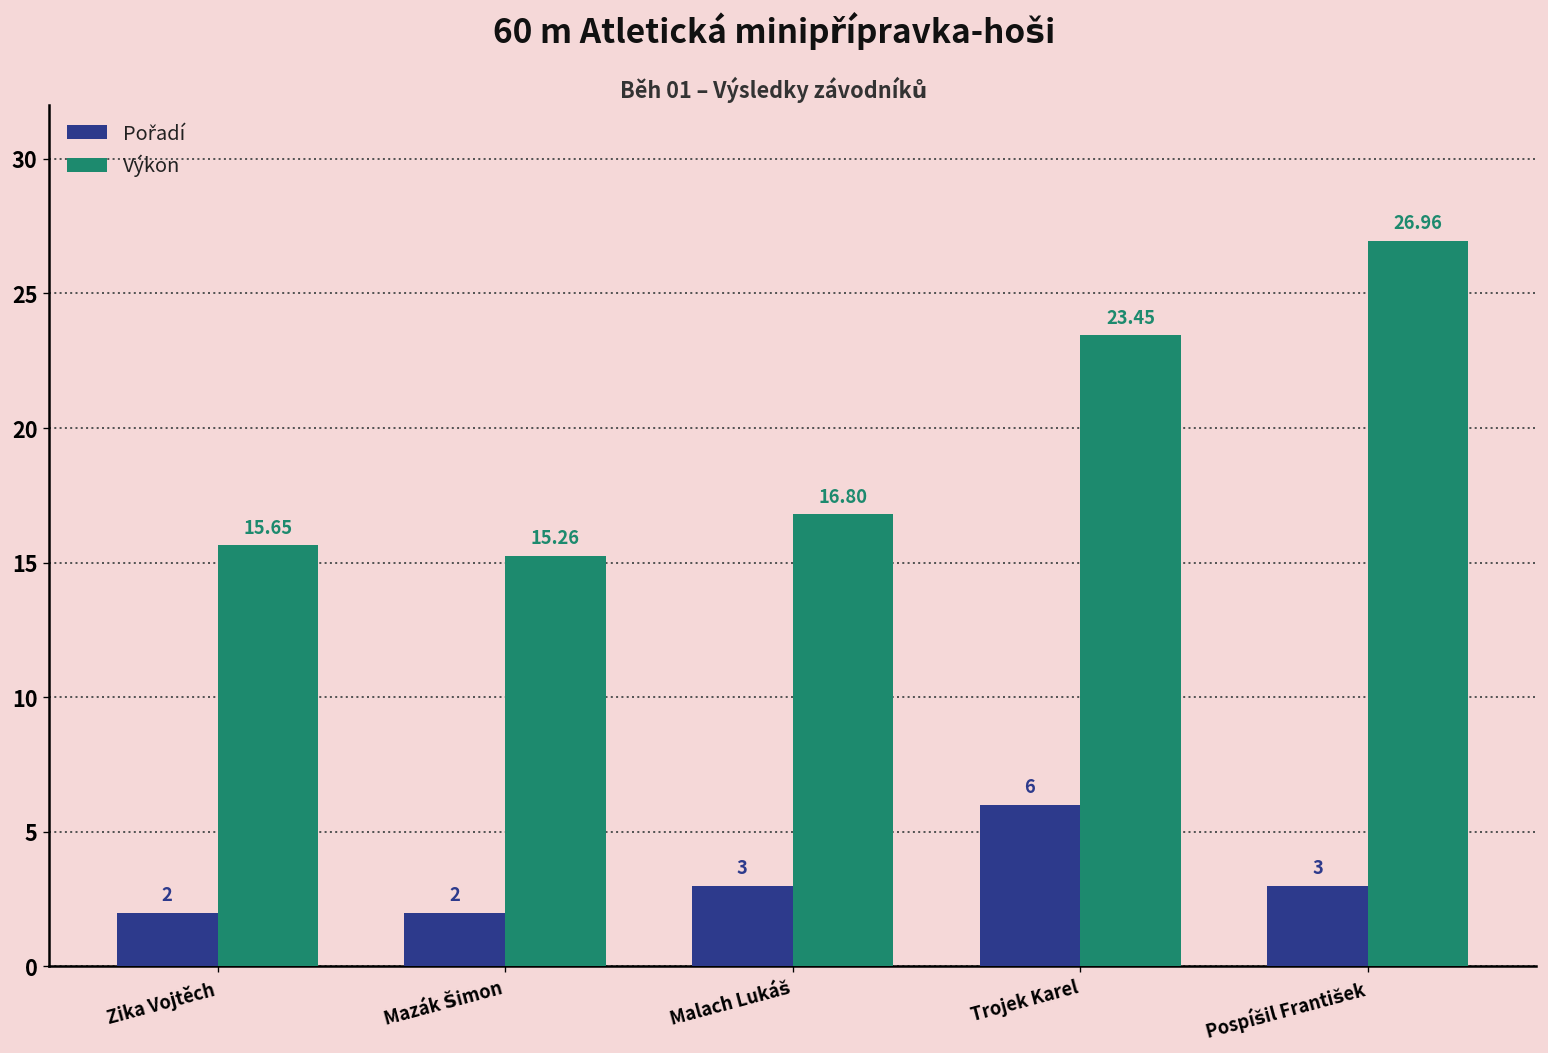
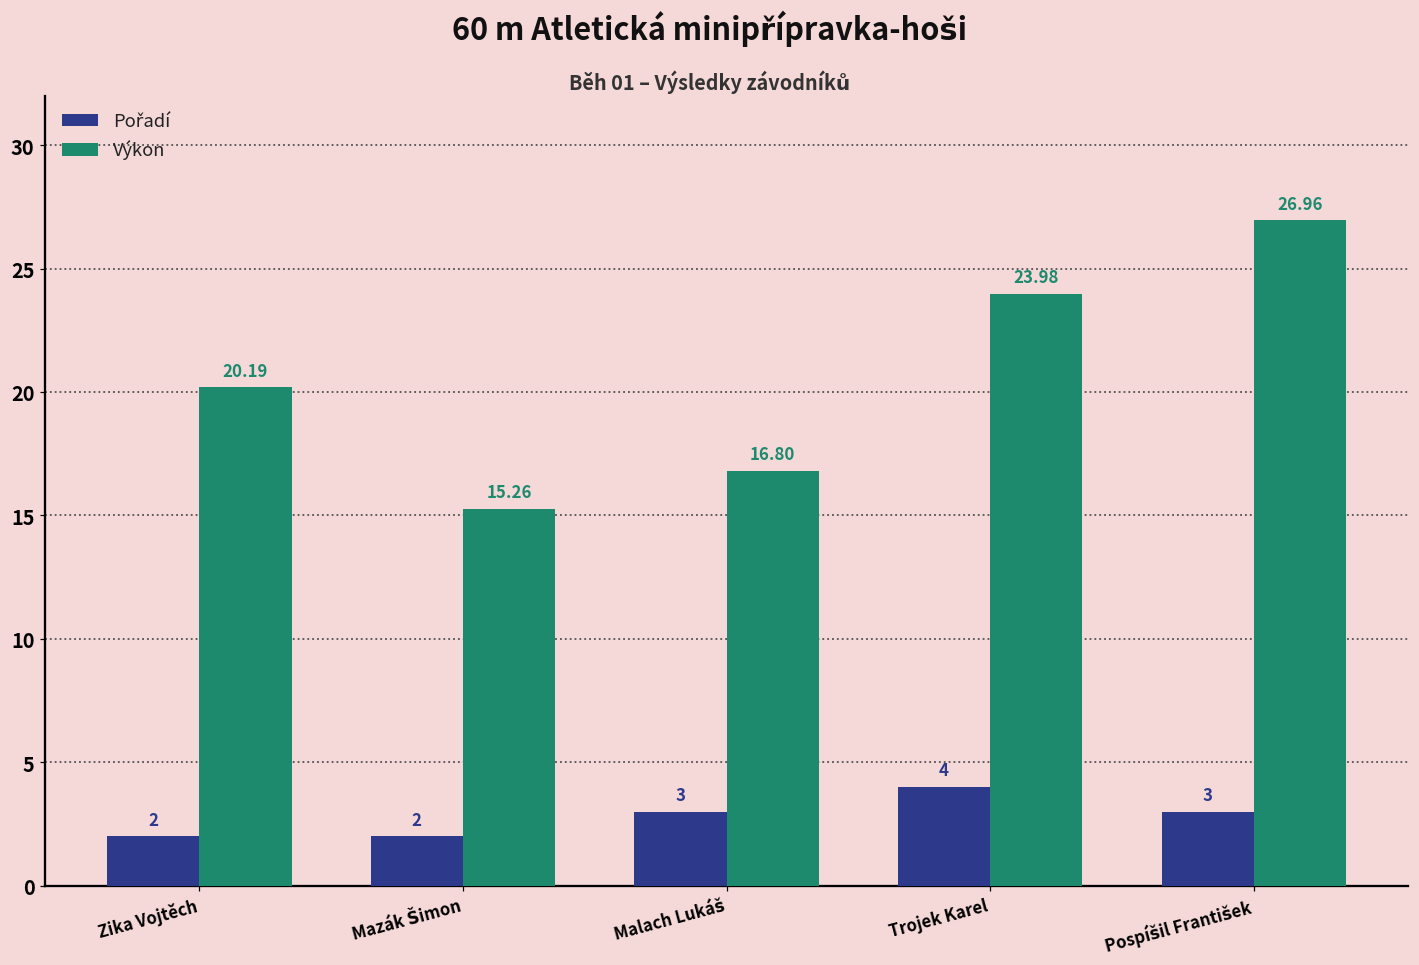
  {
    "Pořadí": {
      "Zika Vojtěch": 2,
      "Mazák Šimon": 2,
      "Malach Lukáš": 3,
-     "Trojek Karel": 6,
+     "Trojek Karel": 4,
      "Pospíšil František": 3
    },
    "Výkon": {
-     "Zika Vojtěch": 15.65,
+     "Zika Vojtěch": 20.19,
      "Mazák Šimon": 15.26,
      "Malach Lukáš": 16.80,
-     "Trojek Karel": 23.45,
+     "Trojek Karel": 23.98,
      "Pospíšil František": 26.96
    }
  }
